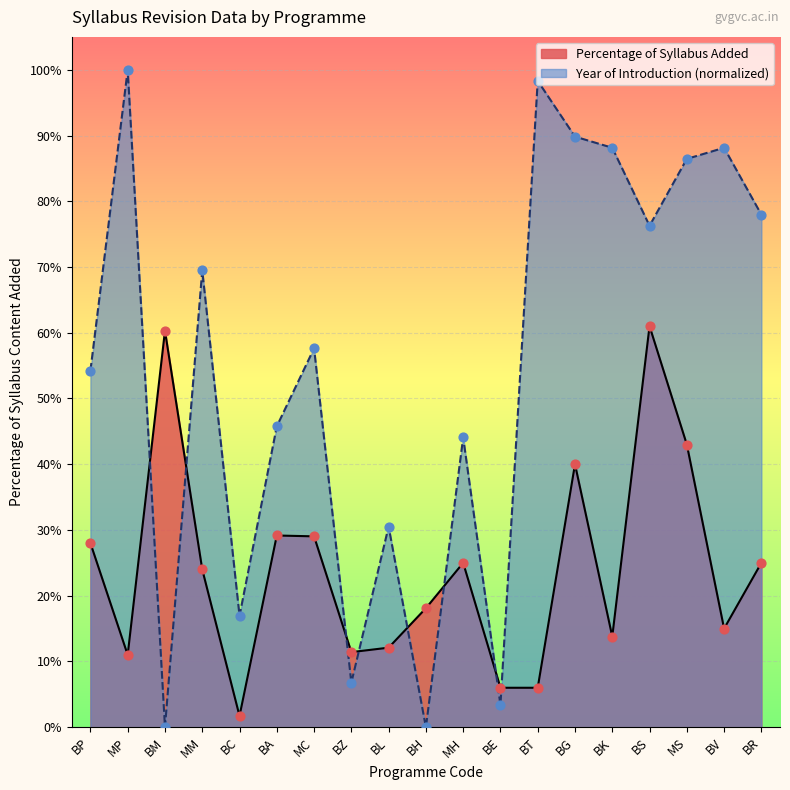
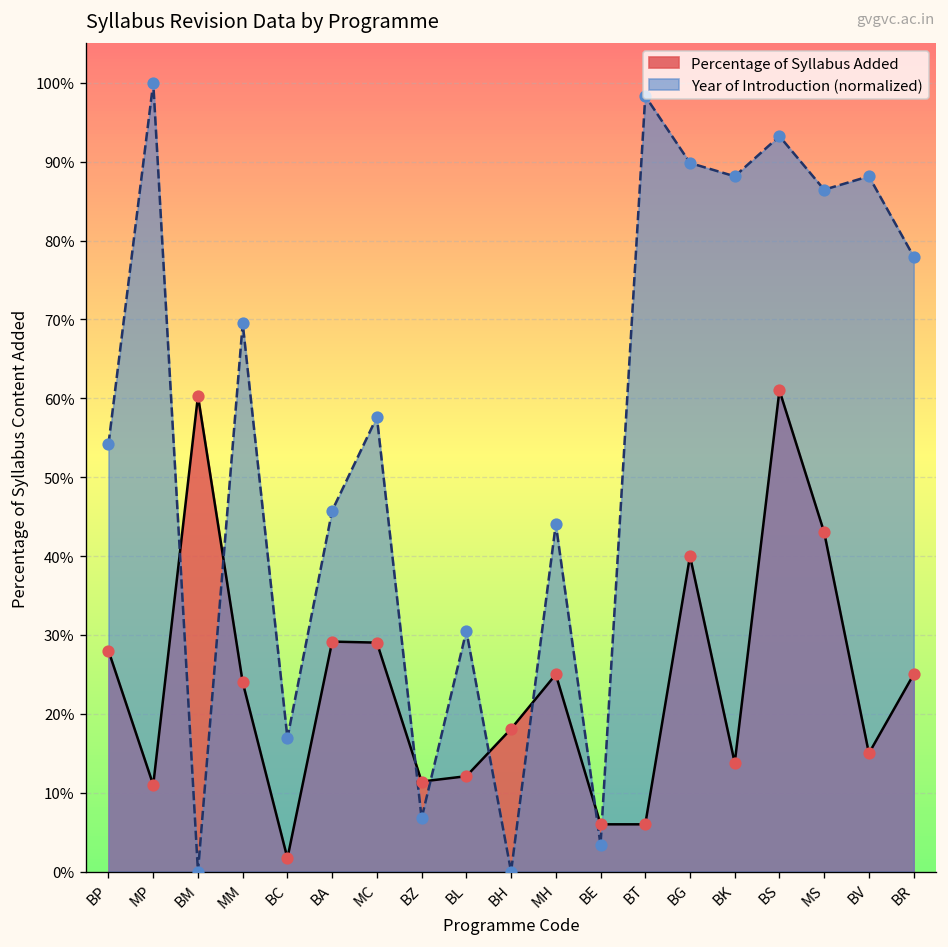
  {
    "Percentage of Syllabus Added": {
      "BP": "28%",
      "MP": "11%",
      "BM": "60%",
      "MM": "24%",
      "BC": "2%",
      "BA": "29%",
      "MC": "29%",
      "BZ": "11%",
      "BL": "12%",
      "BH": "18%",
      "MH": "25%",
      "BE": "6%",
      "BT": "6%",
      "BG": "40%",
      "BK": "14%",
      "BS": "61%",
      "MS": "43%",
      "BV": "15%",
      "BR": "25%"
    },
    "Year of Introduction (normalized)": {
      "BP": "54%",
      "MP": "100%",
      "BM": "0%",
      "MM": "69%",
      "BC": "17%",
      "BA": "46%",
      "MC": "58%",
      "BZ": "7%",
      "BL": "31%",
      "BH": "0%",
      "MH": "44%",
      "BE": "3%",
      "BG": "90%",
      "BK": "88%",
-     "BS": "76%",
+     "BS": "93%",
      "MS": "86%",
      "BV": "88%",
      "BR": "78%"
    }
  }
